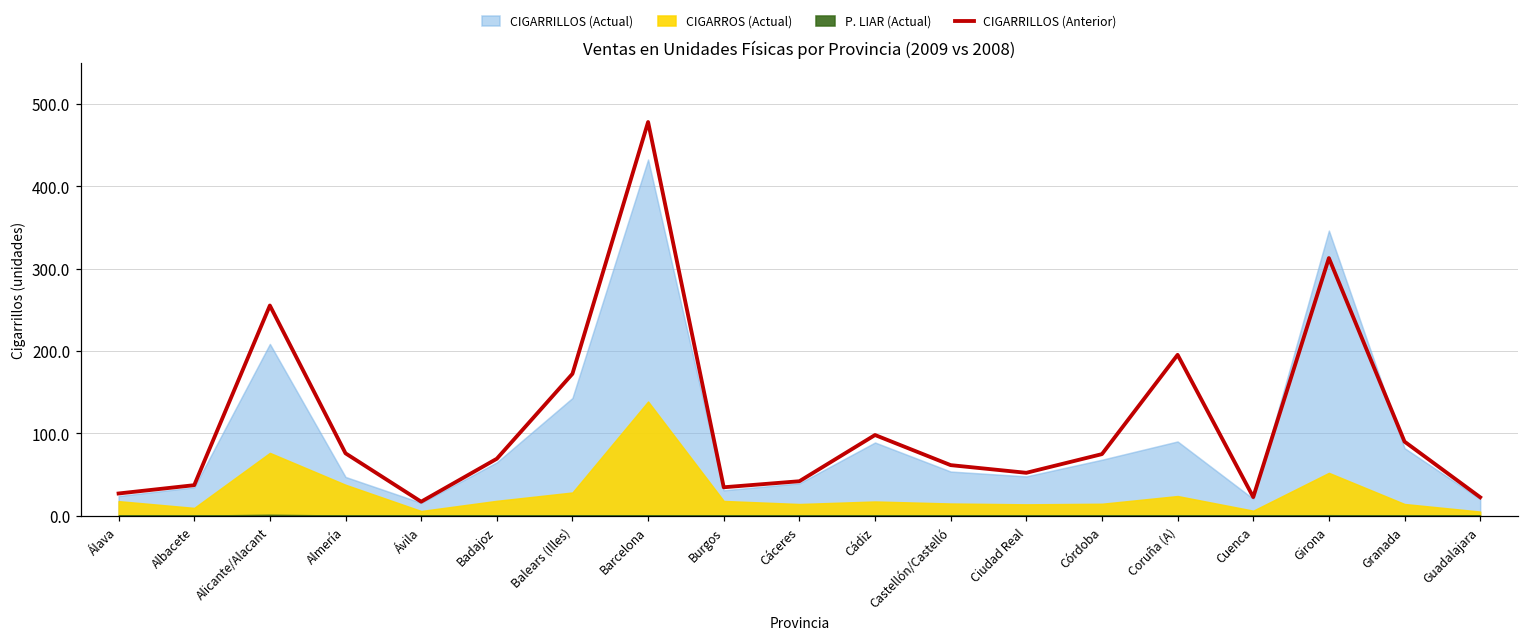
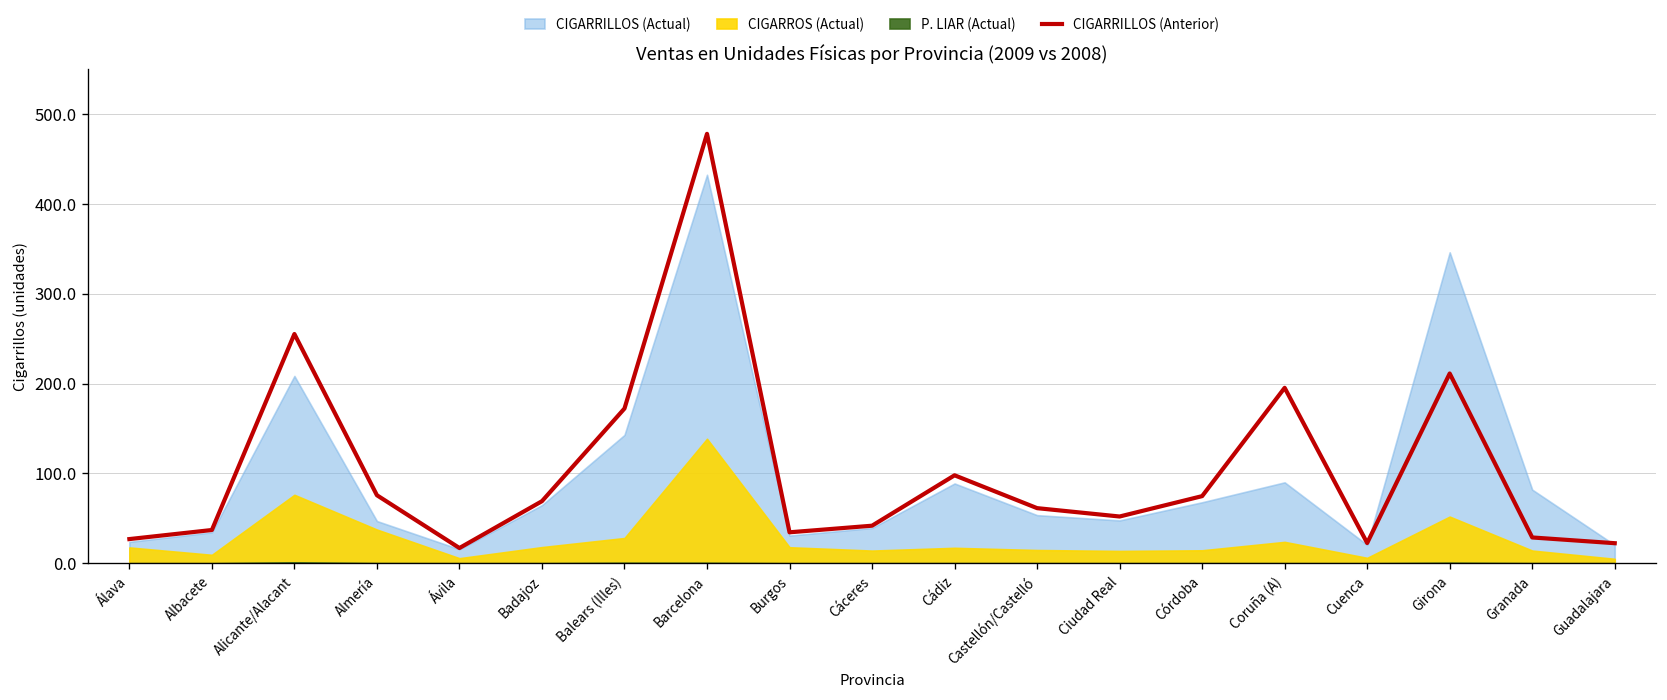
  {
    "CIGARRILLOS (Anterior)": {
      "Alicante/Alacant": 260,
      "Almería": 80,
      "Badajoz": 70,
      "Balears (Illes)": 170,
      "Barcelona": 480,
      "Burgos": 30,
      "Cádiz": 100,
      "Castellón/Castelló": 60,
      "Ciudad Real": 50,
      "Córdoba": 70,
      "Coruña (A)": 200,
-     "Girona": 310,
-     "Granada": 90
+     "Girona": 210,
+     "Granada": 30
    }
  }
